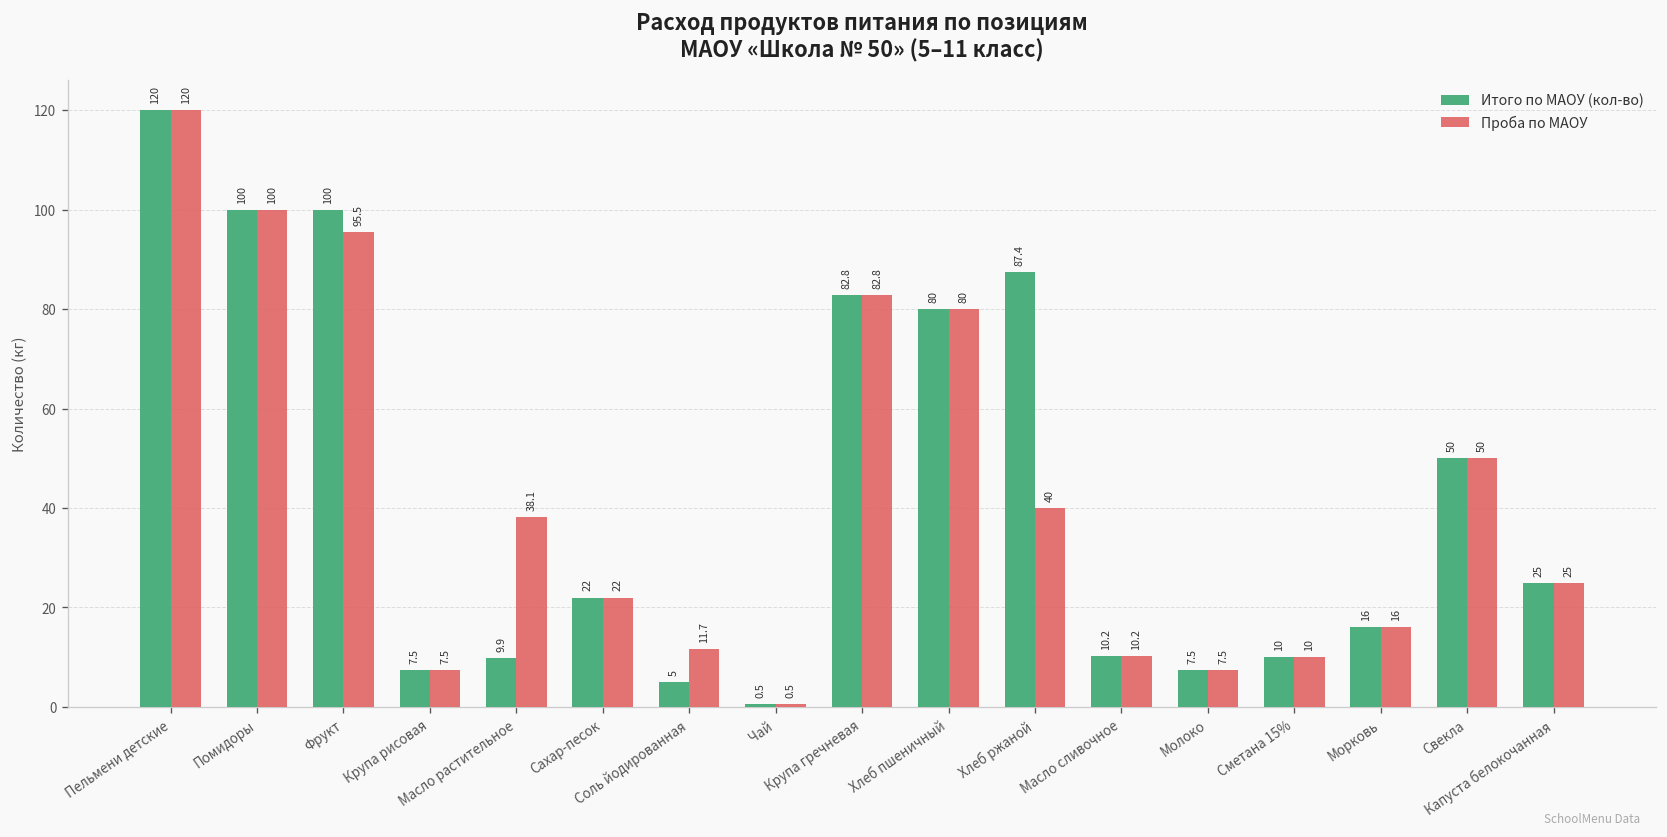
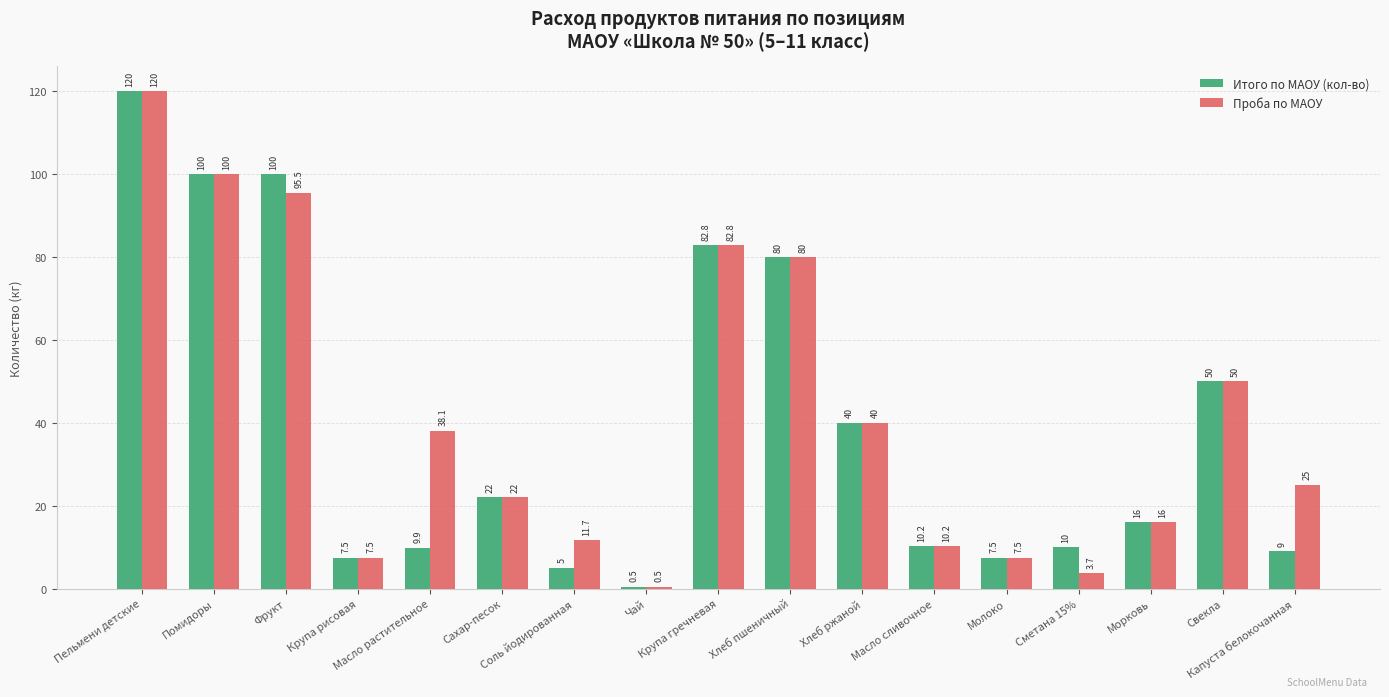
  {
    "Итого по МАОУ (кол-во)": {
      "Пельмени детские": 120,
      "Помидоры": 100,
      "Фрукт": 100,
      "Крупа рисовая": 7.5,
      "Масло растительное": 9.9,
      "Сахар-песок": 22,
      "Соль йодированная": 5,
      "Чай": 0.5,
      "Крупа гречневая": 82.8,
      "Хлеб пшеничный": 80,
-     "Хлеб ржаной": 87.4,
+     "Хлеб ржаной": 40,
      "Масло сливочное": 10.2,
      "Молоко": 7.5,
      "Сметана 15%": 10,
      "Морковь": 16,
      "Свекла": 50,
-     "Капуста белокочанная": 25
+     "Капуста белокочанная": 9
    },
    "Проба по МАОУ": {
      "Пельмени детские": 120,
      "Помидоры": 100,
      "Фрукт": 95.5,
      "Крупа рисовая": 7.5,
      "Масло растительное": 38.1,
      "Сахар-песок": 22,
      "Соль йодированная": 11.7,
      "Чай": 0.5,
      "Крупа гречневая": 82.8,
      "Хлеб пшеничный": 80,
      "Хлеб ржаной": 40,
      "Масло сливочное": 10.2,
      "Молоко": 7.5,
-     "Сметана 15%": 10,
+     "Сметана 15%": 3.7,
      "Морковь": 16,
      "Свекла": 50,
      "Капуста белокочанная": 25
    }
  }
